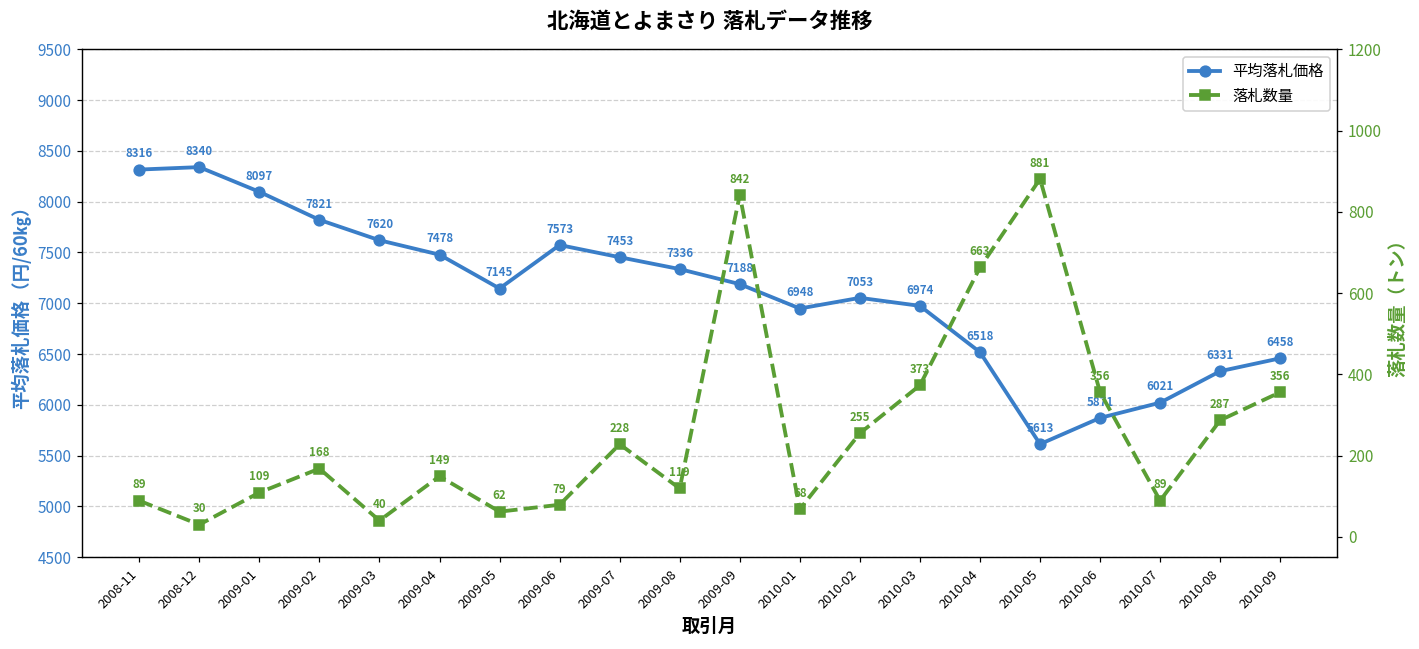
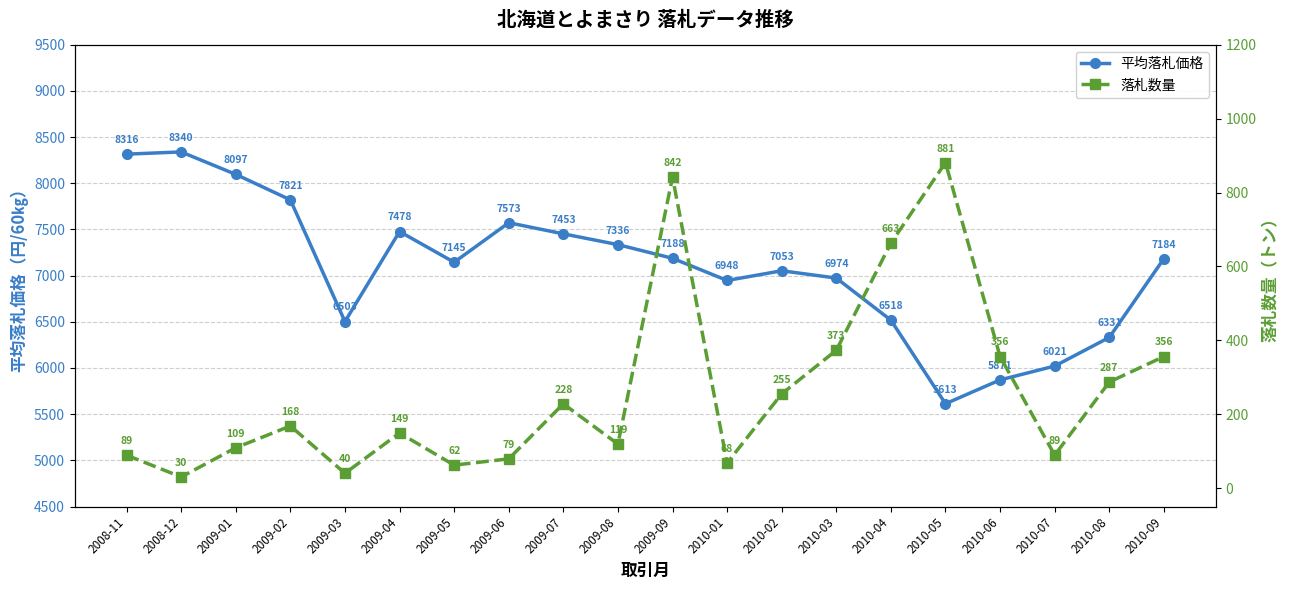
  {
    "平均落札価格": {
      "2008-11": 8316,
      "2008-12": 8340,
      "2009-01": 8097,
      "2009-02": 7821,
-     "2009-03": 7620,
+     "2009-03": 6503,
      "2009-04": 7478,
      "2009-05": 7145,
      "2009-06": 7573,
      "2009-07": 7453,
      "2009-08": 7336,
      "2009-09": 7188,
      "2010-01": 6948,
      "2010-02": 7053,
      "2010-03": 6974,
      "2010-04": 6518,
      "2010-05": 5613,
      "2010-06": 5871,
      "2010-07": 6021,
      "2010-08": 6331,
-     "2010-09": 6458
+     "2010-09": 7184
    },
    "落札数量": {
      "2008-11": 89,
      "2008-12": 30,
      "2009-01": 109,
      "2009-02": 168,
      "2009-03": 40,
      "2009-04": 149,
      "2009-05": 62,
      "2009-06": 79,
      "2009-07": 228,
      "2009-08": 119,
      "2009-09": 842,
      "2010-01": 68,
      "2010-02": 255,
      "2010-03": 373,
      "2010-04": 663,
      "2010-05": 881,
      "2010-06": 356,
      "2010-07": 89,
      "2010-08": 287,
      "2010-09": 356
    }
  }
